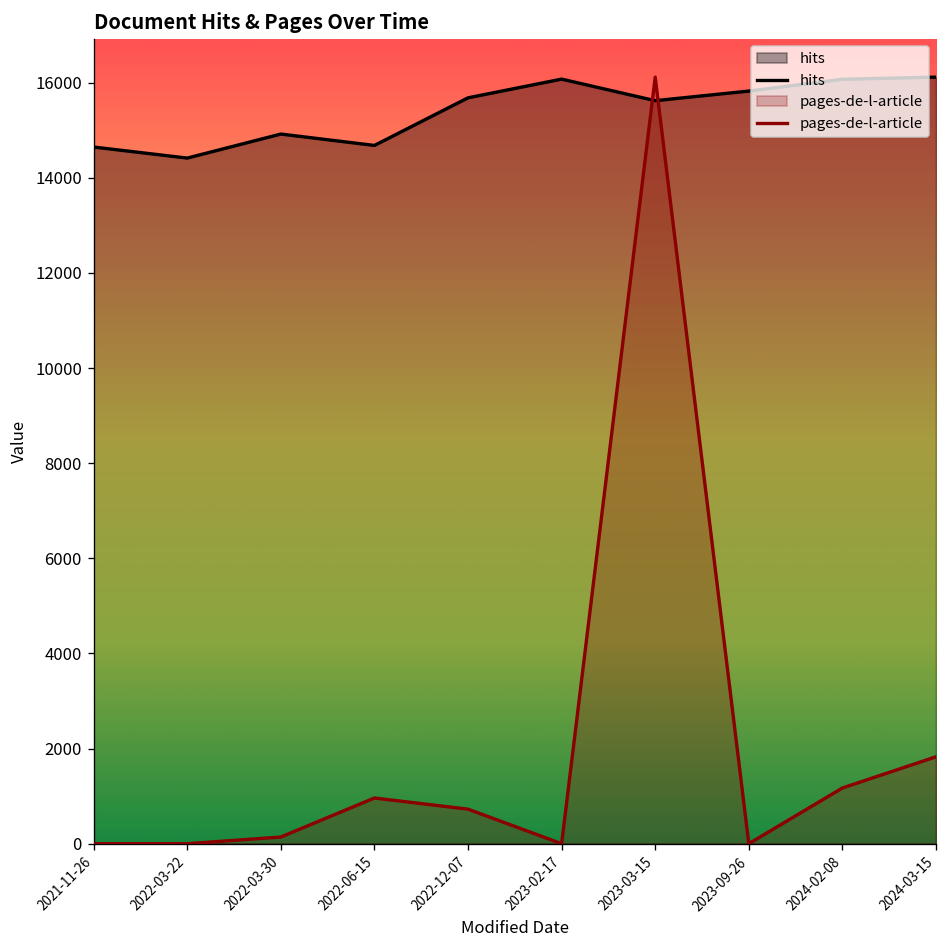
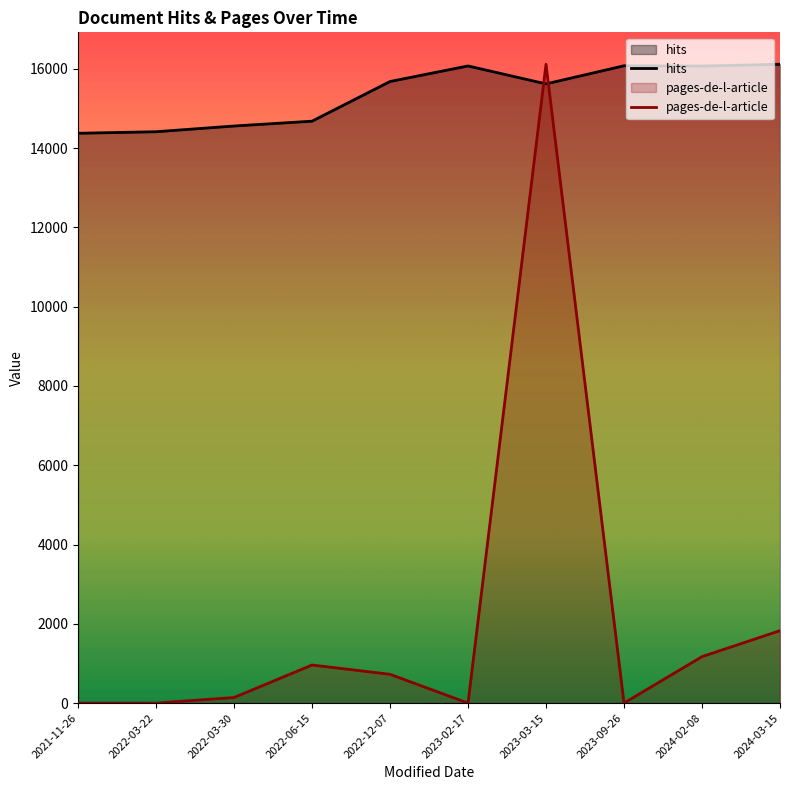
  {
    "hits": {
-     "2021-11-26": 14600,
+     "2021-11-26": 14400,
      "2022-03-22": 14400,
-     "2022-03-30": 14900,
+     "2022-03-30": 14600,
      "2022-06-15": 14700,
      "2022-12-07": 15700,
      "2023-02-17": 16100,
      "2023-03-15": 15600,
-     "2023-09-26": 15800,
+     "2023-09-26": 16100,
      "2024-03-15": 16100
    },
    "pages-de-l-article": {
      "2021-11-26": 0,
      "2022-03-22": 0,
      "2022-03-30": 100,
      "2022-06-15": 1000,
      "2022-12-07": 700,
      "2023-02-17": 0,
      "2023-03-15": 16100,
      "2023-09-26": 0,
      "2024-02-08": 1200,
      "2024-03-15": 1800
    }
  }
